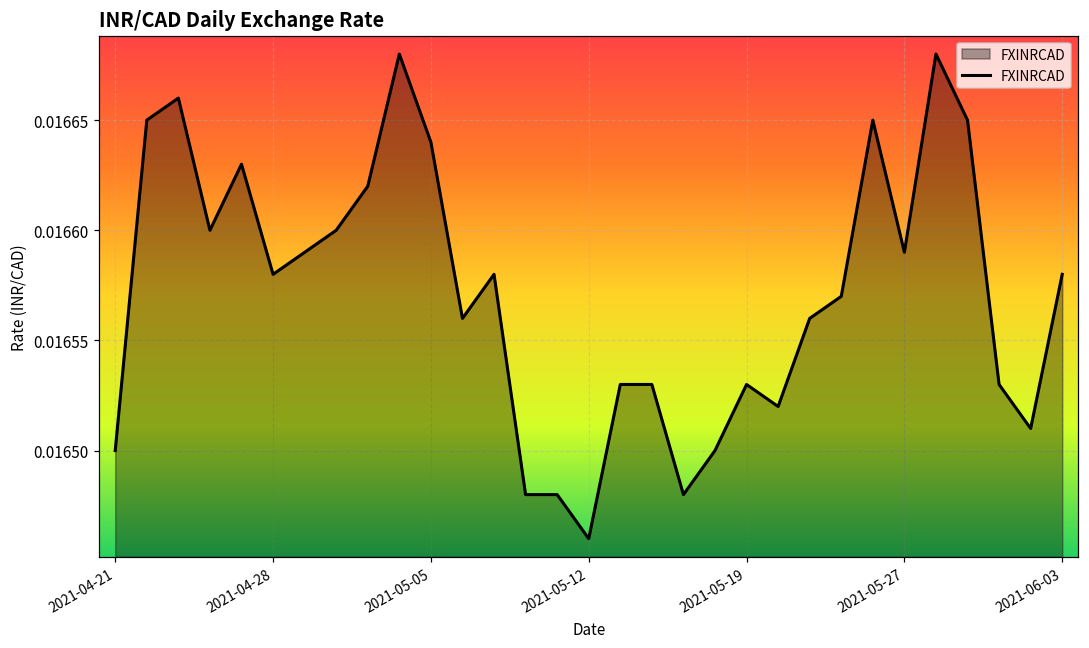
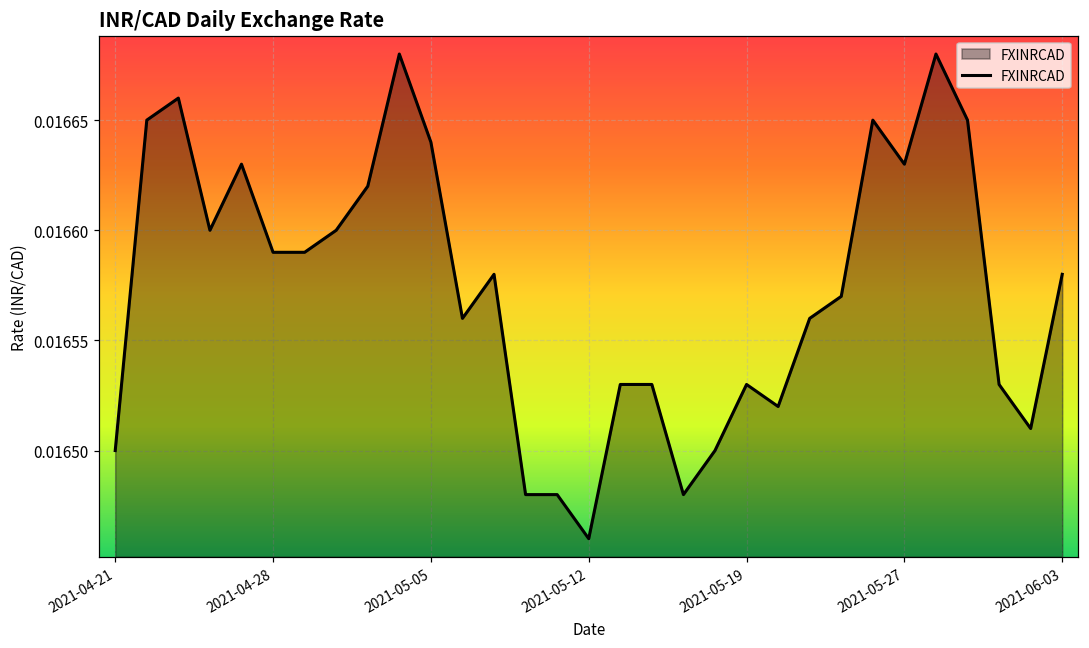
  {
    "2021-04-21": 0.01650,
-   "2021-04-28": 0.01658,
+   "2021-04-28": 0.01659,
    "2021-05-05": 0.01664,
    "2021-05-12": 0.01646,
    "2021-05-19": 0.01653,
-   "2021-05-27": 0.01659,
+   "2021-05-27": 0.01663,
    "2021-06-03": 0.01658
  }
